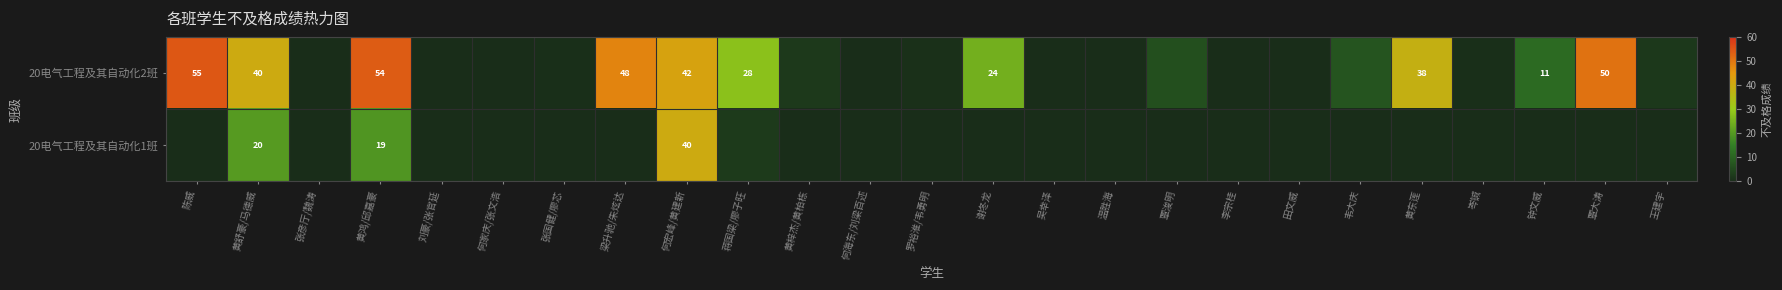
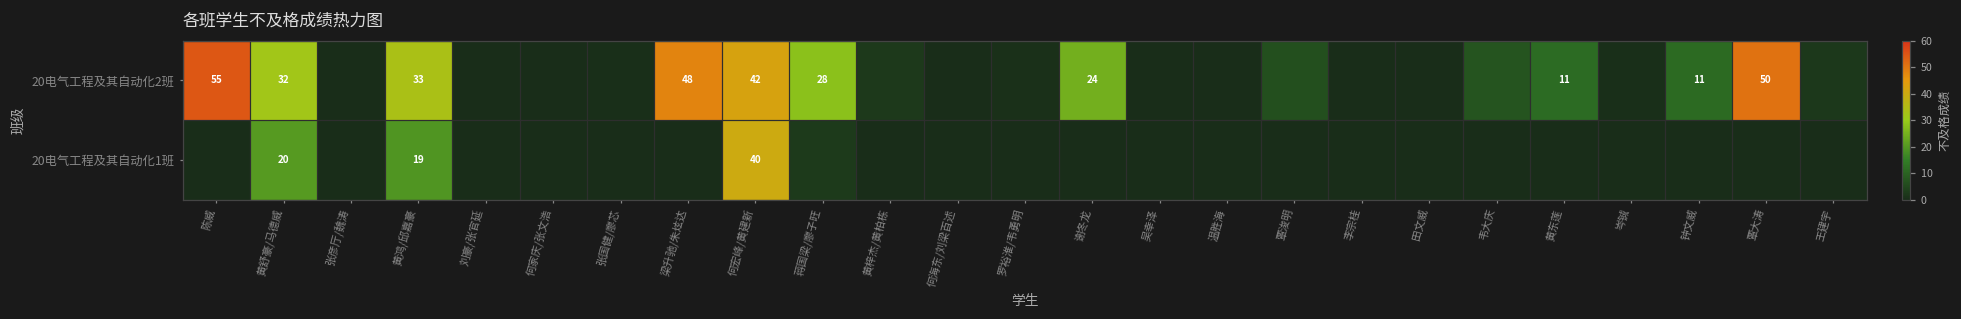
  {
    "20电气工程及其自动化2班": {
      "陈威": 55,
-     "黄舒豪/马德威": 40,
-     "黄鸿/邱嘉豪": 54,
+     "黄舒豪/马德威": 32,
+     "黄鸿/邱嘉豪": 33,
      "梁升驰/朱炫达": 48,
      "何宏峰/黄建新": 42,
      "蒋国梁/廖子旺": 28,
      "谢冬龙": 24,
-     "黄东莲": 38,
+     "黄东莲": 11,
      "钟文威": 11,
      "覃大涛": 50
    },
    "20电气工程及其自动化1班": {
      "黄舒豪/马德威": 20,
      "黄鸿/邱嘉豪": 19,
      "何宏峰/黄建新": 40
    }
  }
